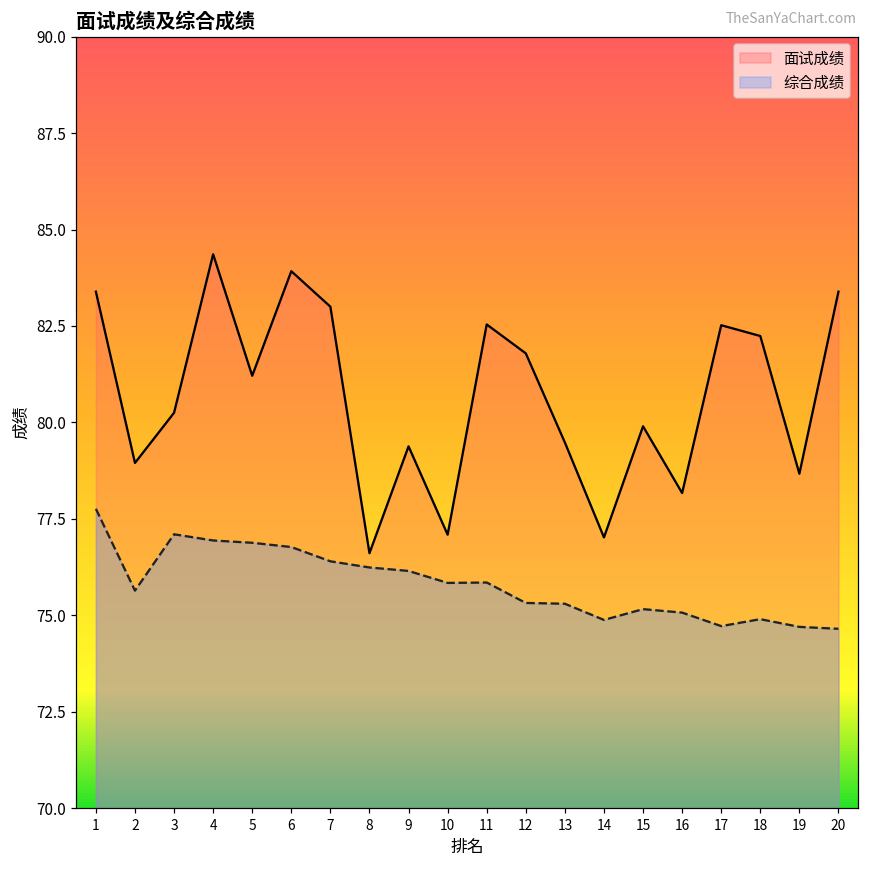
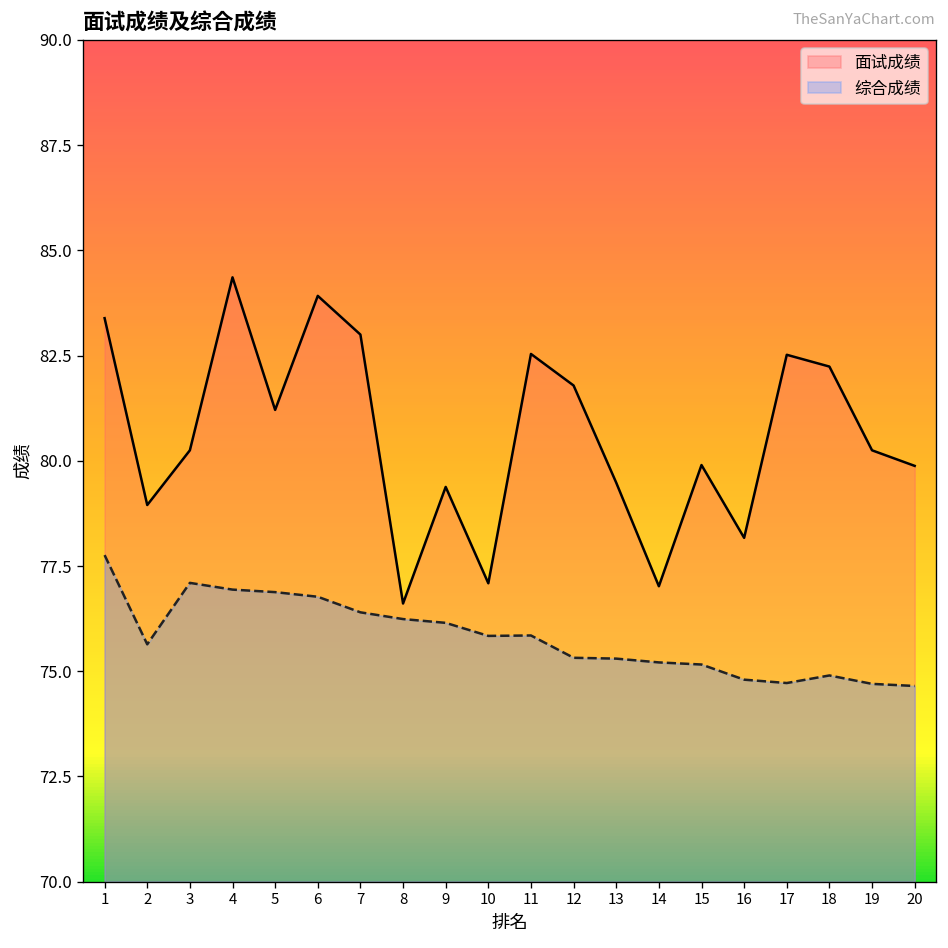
  {
    "面试成绩": {
      "1": 83.4,
      "2": 79.0,
      "3": 80.3,
      "4": 84.4,
      "5": 81.2,
      "6": 83.9,
      "7": 83.0,
      "8": 76.6,
      "9": 79.4,
      "10": 77.1,
      "11": 82.5,
      "12": 81.8,
      "13": 79.5,
      "14": 77.0,
      "15": 79.9,
      "16": 78.2,
      "17": 82.5,
      "18": 82.2,
-     "19": 78.7,
-     "20": 83.4
+     "19": 80.3,
+     "20": 79.9
    },
    "综合成绩": {
      "1": 77.8,
      "2": 75.6,
      "3": 77.1,
      "4": 76.9,
      "5": 76.9,
      "6": 76.8,
      "7": 76.4,
      "8": 76.2,
      "9": 76.2,
      "10": 75.8,
      "11": 75.9,
      "12": 75.3,
      "13": 75.3,
-     "14": 74.9,
+     "14": 75.2,
      "15": 75.2,
-     "16": 75.1,
+     "16": 74.8,
      "17": 74.7,
      "18": 74.9,
      "19": 74.7,
      "20": 74.7
    }
  }
